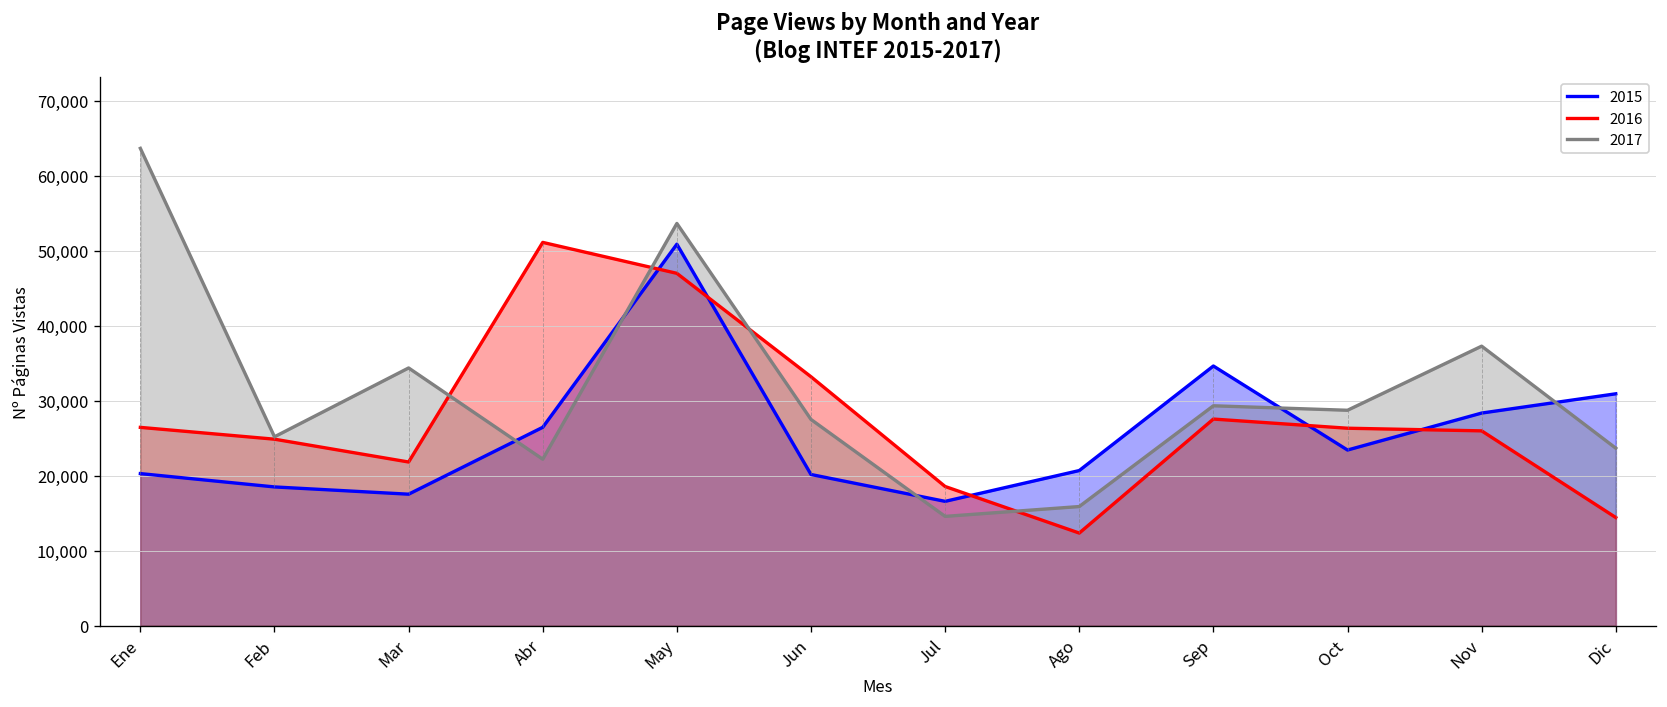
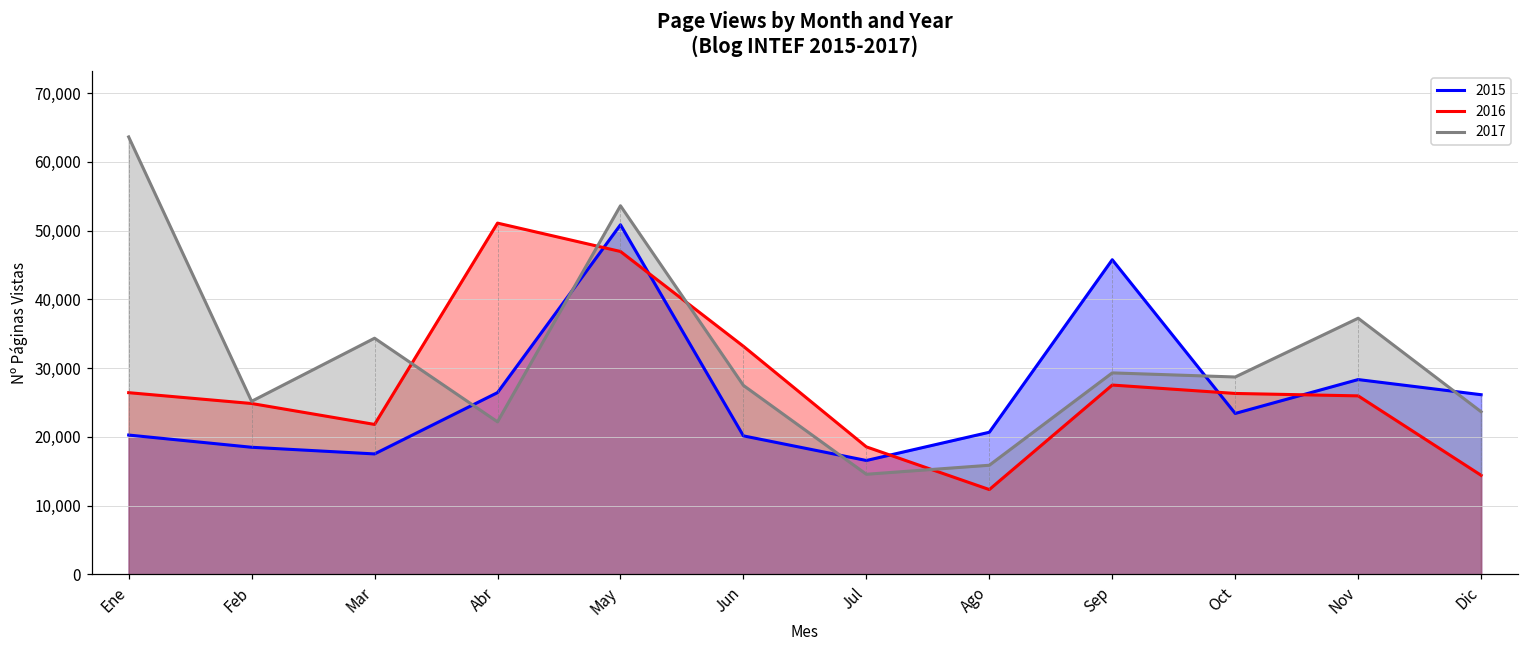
  {
    "2015": {
      "Abr": "26,000",
      "May": "51,000",
      "Jul": "17,000",
-     "Sep": "35,000",
+     "Sep": "46,000",
      "Nov": "28,000",
-     "Dic": "31,000"
+     "Dic": "26,000"
    },
    "2016": {
      "Ene": "26,000",
      "Mar": "22,000",
      "Oct": "26,000"
    }
  }
